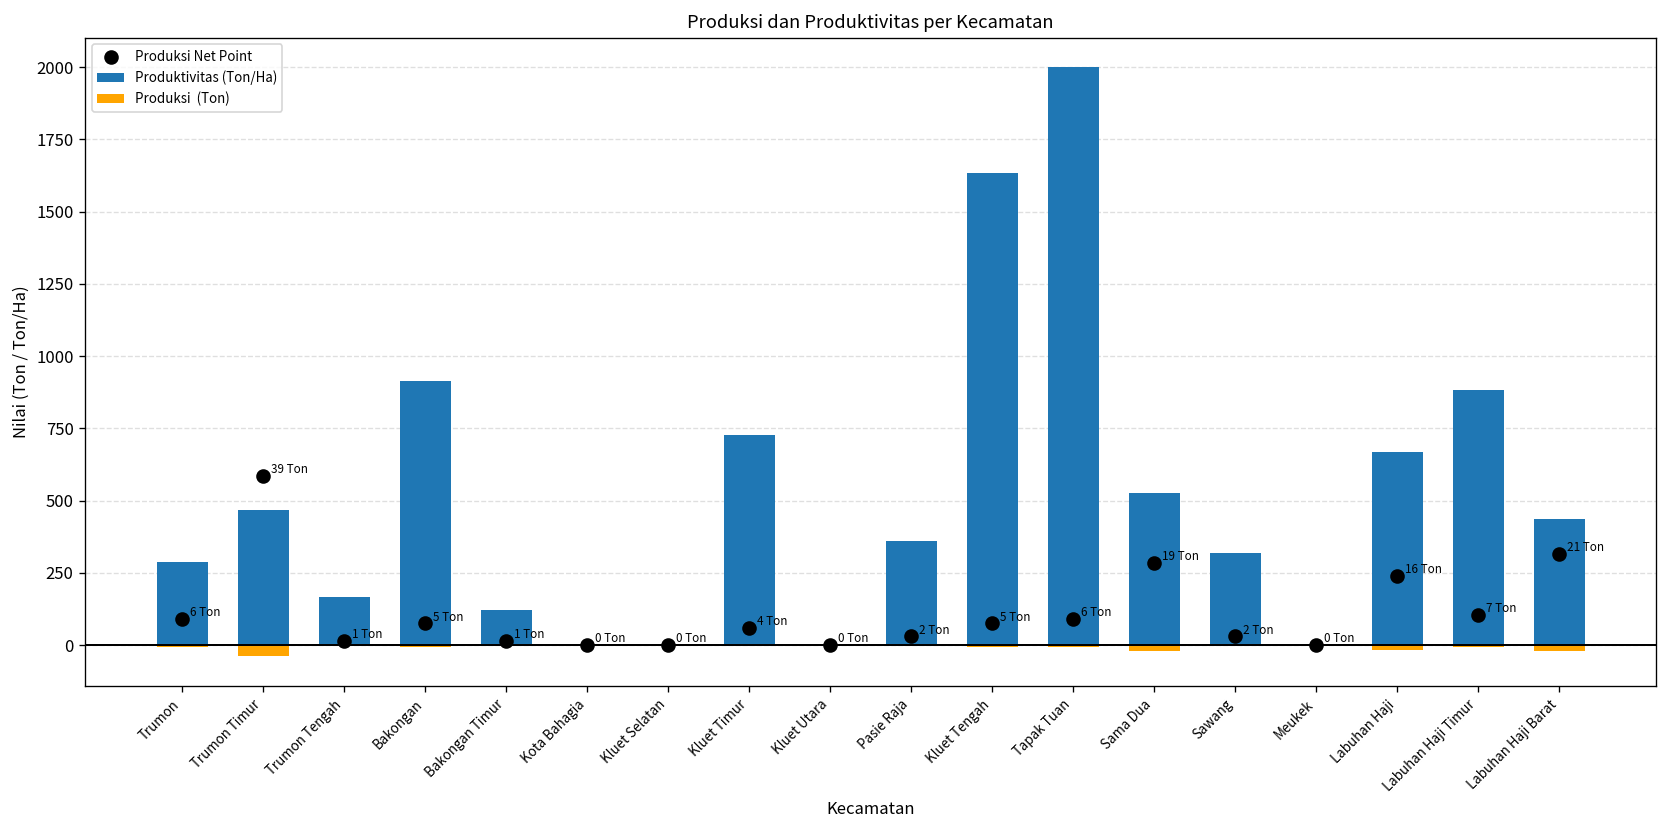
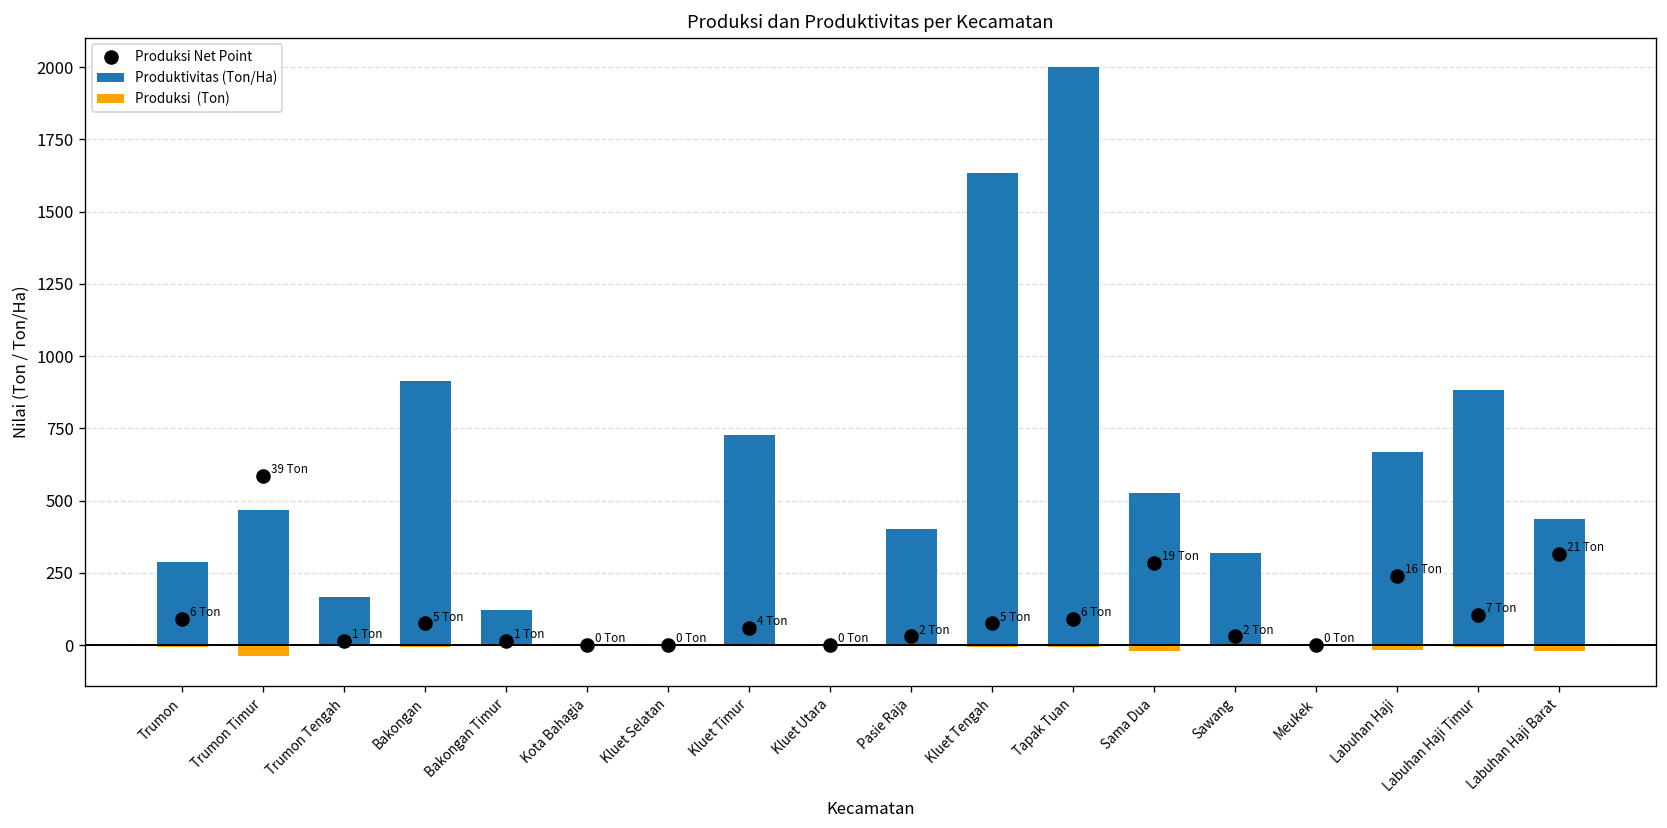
  {
    "Produktivitas (Ton/Ha)": {
      "Trumon Timur": 470,
-     "Pasie Raja": 360,
+     "Pasie Raja": 400,
      "Sama Dua": 530,
      "Labuhan Haji": 670
    },
    "Produksi (Ton)": {
      "Kota Bahagia": 0,
      "Kluet Selatan": 0,
      "Kluet Utara": 0,
      "Meukek": 0
    }
  }
